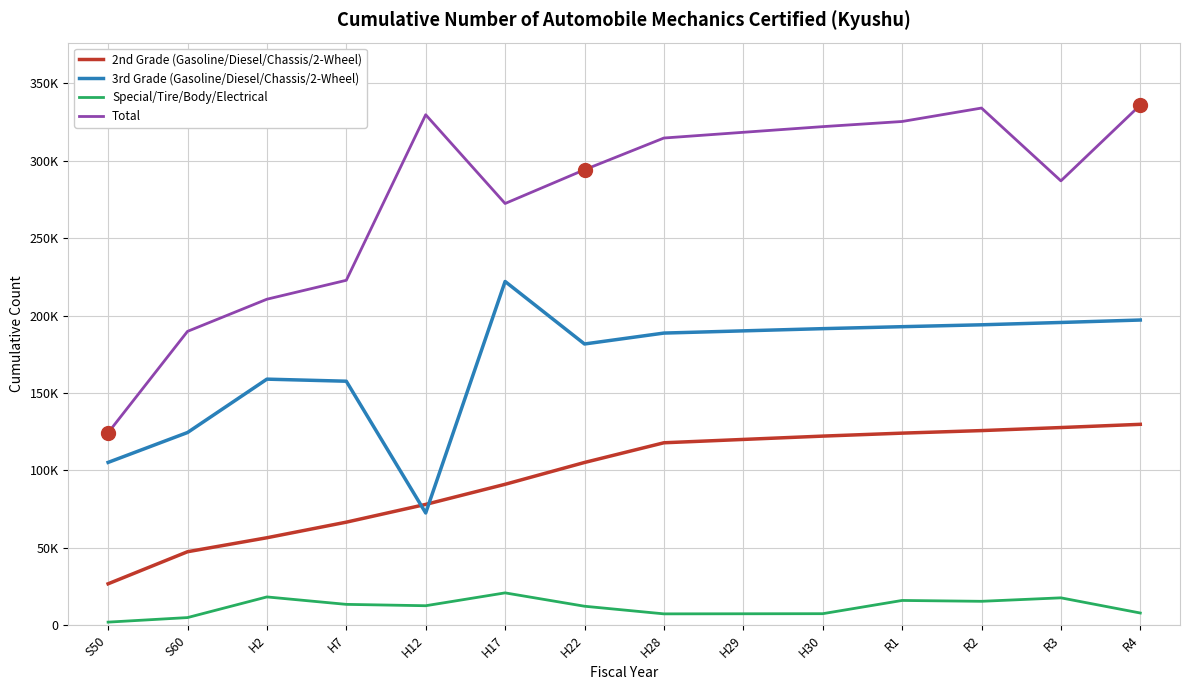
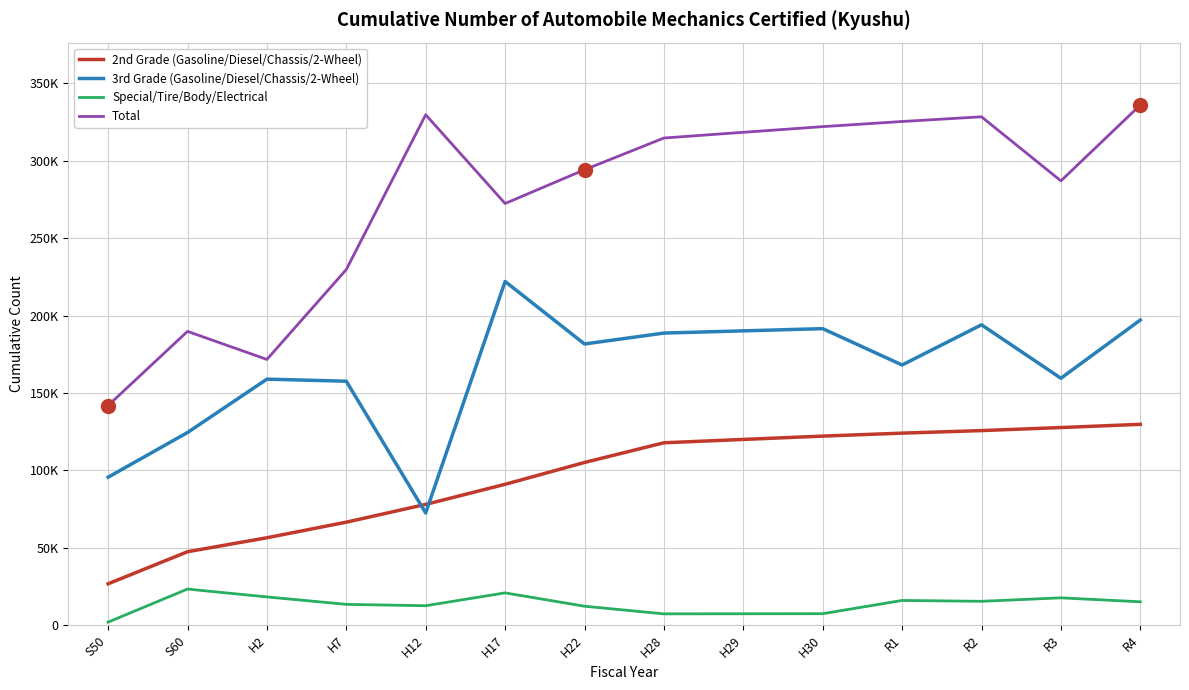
  {
    "3rd Grade (Gasoline/Diesel/Chassis/2-Wheel)": {
-     "S50": 105000,
+     "S50": 96000,
      "S60": 124000,
      "H2": 159000,
      "H7": 158000,
      "H12": 72000,
      "H17": 222000,
      "H22": 182000,
      "H28": 189000,
      "H29": 190000,
      "H30": 192000,
-     "R1": 193000,
+     "R1": 168000,
      "R2": 194000,
-     "R3": 196000,
+     "R3": 160000,
      "R4": 197000
    },
    "Special/Tire/Body/Electrical": {
      "S50": 2000,
-     "S60": 5000,
+     "S60": 23000,
      "H2": 18000,
      "H7": 13000,
      "H12": 13000,
      "H17": 21000,
      "H22": 12000,
      "H28": 7000,
      "H29": 7000,
      "H30": 7000,
      "R1": 16000,
      "R2": 15000,
      "R3": 18000,
-     "R4": 8000
+     "R4": 15000
    },
    "Total": {
-     "S50": 124000,
+     "S50": 142000,
      "S60": 190000,
-     "H2": 211000,
-     "H7": 223000,
+     "H2": 172000,
+     "H7": 230000,
      "H12": 330000,
      "H17": 272000,
      "H28": 315000,
      "H29": 318000,
      "H30": 322000,
      "R1": 325000,
-     "R2": 334000,
+     "R2": 328000,
      "R3": 287000
    }
  }
